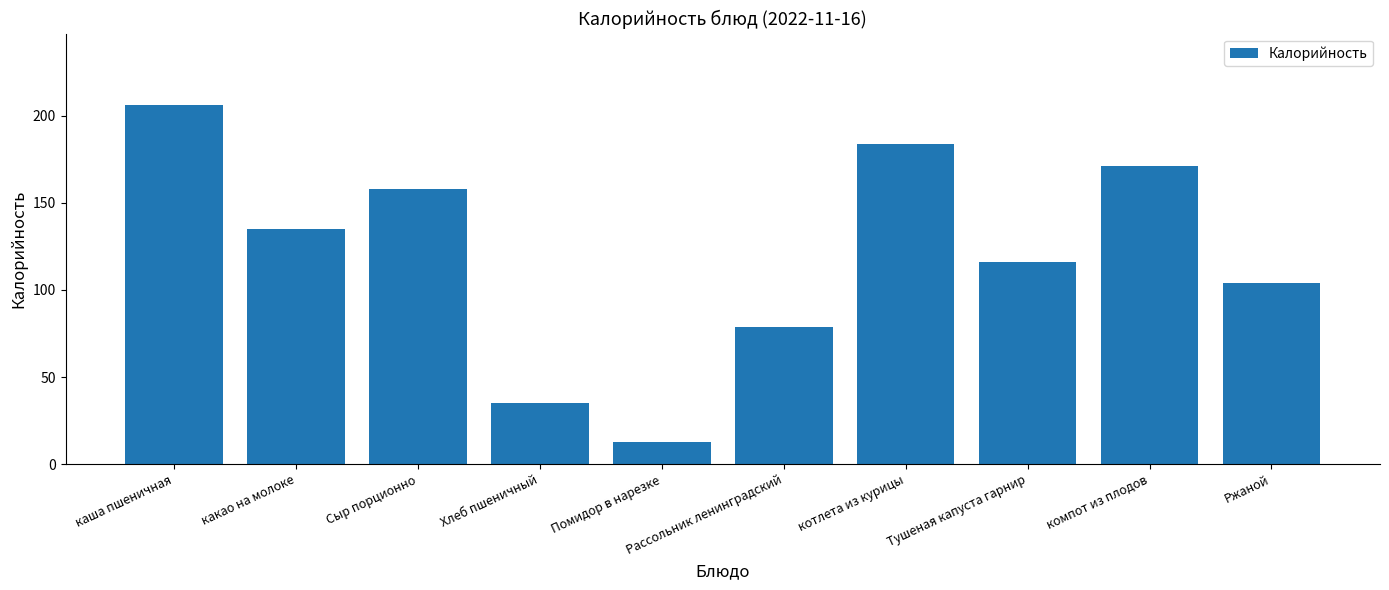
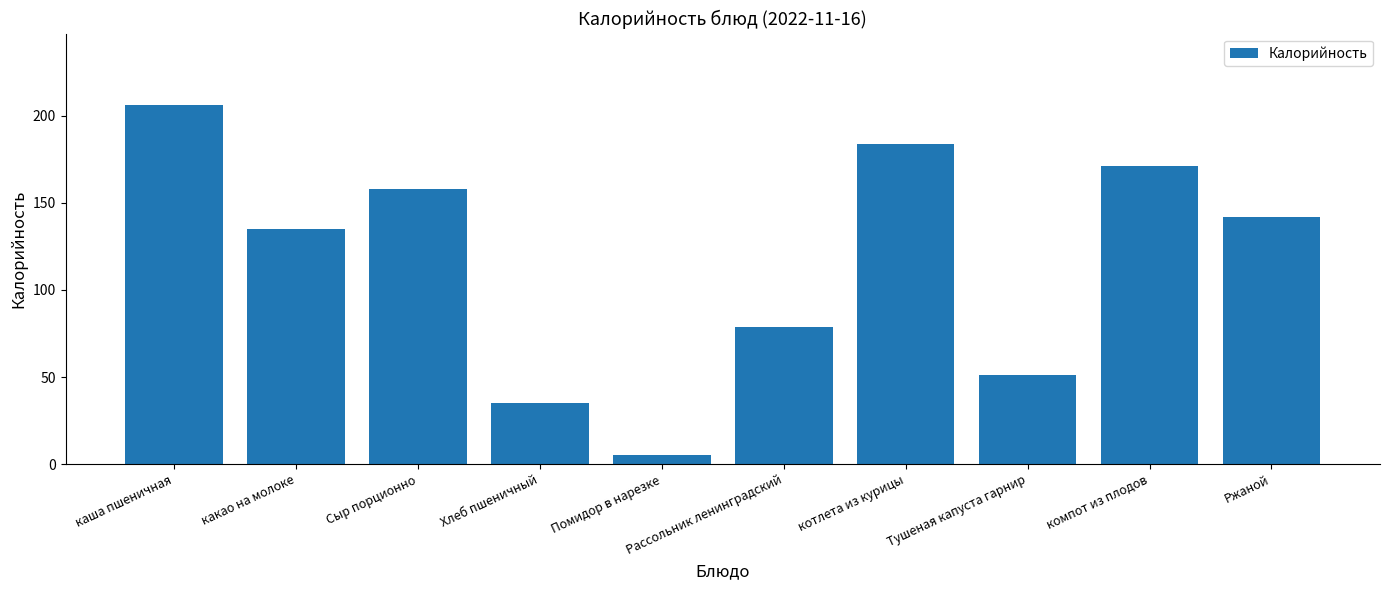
  {
    "каша пшеничная": 206,
    "какао на молоке": 135,
    "Сыр порционно": 158,
    "Хлеб пшеничный": 35,
-   "Помидор в нарезке": 13,
+   "Помидор в нарезке": 5,
    "Рассольник ленинградский": 79,
    "котлета из курицы": 184,
-   "Тушеная капуста гарнир": 116,
+   "Тушеная капуста гарнир": 51,
    "компот из плодов": 171,
-   "Ржаной": 104
+   "Ржаной": 142
  }
